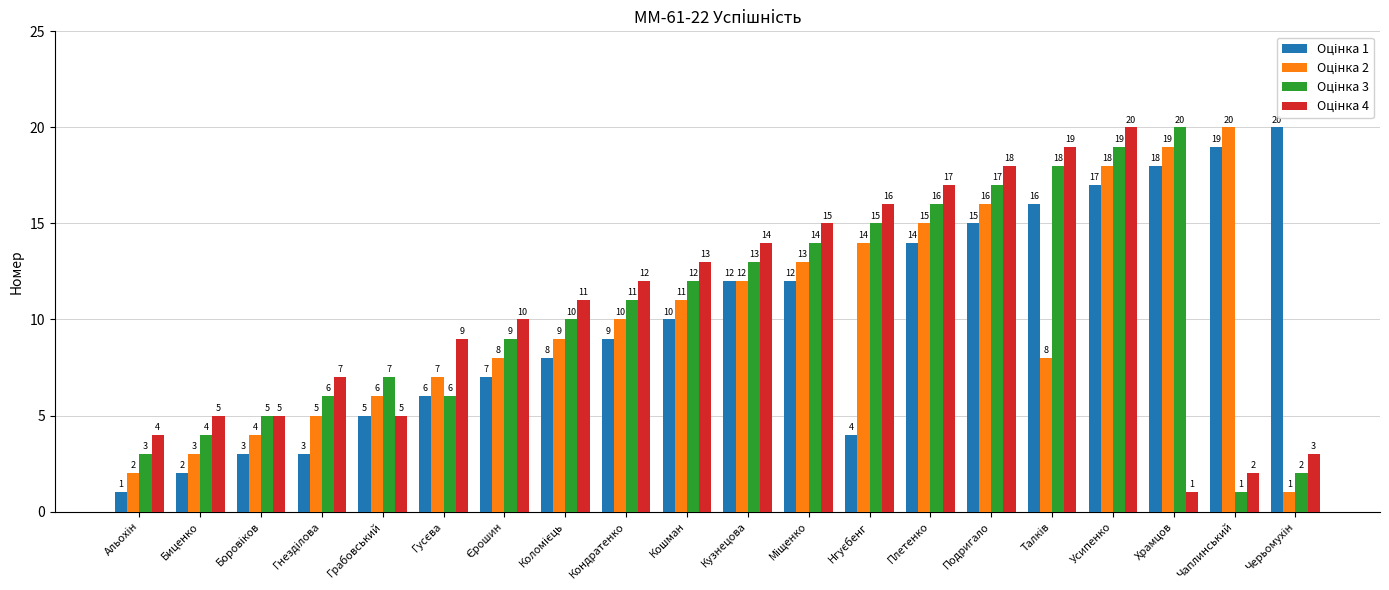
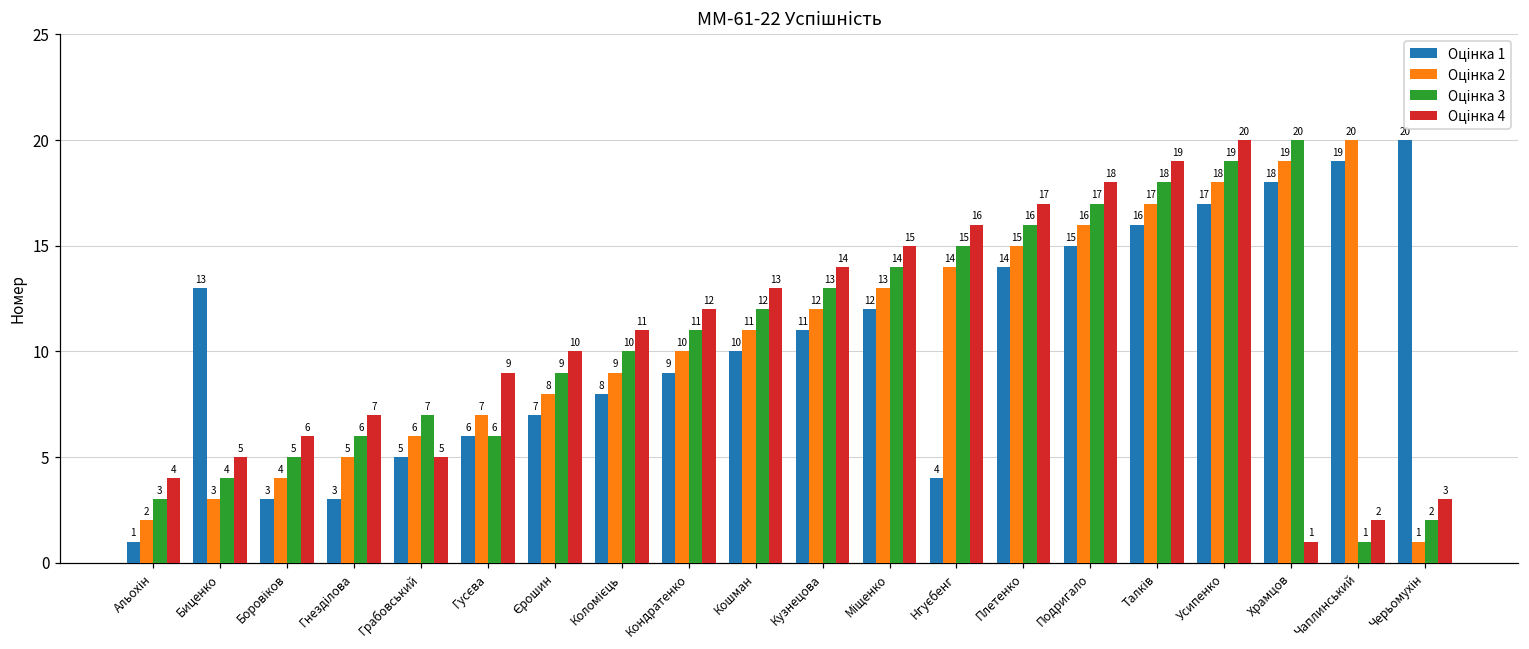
  {
    "Оцінка 1": {
      "Альохін": 1,
-     "Биценко": 2,
+     "Биценко": 13,
      "Боровіков": 3,
      "Гнезділова": 3,
      "Грабовський": 5,
      "Гусєва": 6,
      "Єрошин": 7,
      "Коломієць": 8,
      "Кондратенко": 9,
      "Кошман": 10,
-     "Кузнецова": 12,
+     "Кузнецова": 11,
      "Міщенко": 12,
      "Нгуєбенг": 4,
      "Плетенко": 14,
      "Подригало": 15,
      "Талків": 16,
      "Усипенко": 17,
      "Храмцов": 18,
      "Чаплинський": 19
    },
    "Оцінка 2": {
      "Альохін": 2,
      "Биценко": 3,
      "Боровіков": 4,
      "Гнезділова": 5,
      "Грабовський": 6,
      "Гусєва": 7,
      "Єрошин": 8,
      "Коломієць": 9,
      "Кондратенко": 10,
      "Кошман": 11,
      "Кузнецова": 12,
      "Міщенко": 13,
      "Нгуєбенг": 14,
      "Плетенко": 15,
      "Подригало": 16,
-     "Талків": 8,
+     "Талків": 17,
      "Усипенко": 18,
      "Храмцов": 19,
      "Чаплинський": 20,
      "Черьомухін": 1
    },
    "Оцінка 3": {
      "Альохін": 3,
      "Биценко": 4,
      "Боровіков": 5,
      "Гнезділова": 6,
      "Грабовський": 7,
      "Гусєва": 6,
      "Єрошин": 9,
      "Коломієць": 10,
      "Кондратенко": 11,
      "Кошман": 12,
      "Кузнецова": 13,
      "Міщенко": 14,
      "Нгуєбенг": 15,
      "Плетенко": 16,
      "Подригало": 17,
      "Талків": 18,
      "Усипенко": 19,
      "Храмцов": 20,
      "Чаплинський": 1,
      "Черьомухін": 2
    },
    "Оцінка 4": {
      "Альохін": 4,
      "Биценко": 5,
-     "Боровіков": 5,
+     "Боровіков": 6,
      "Гнезділова": 7,
      "Грабовський": 5,
      "Гусєва": 9,
      "Єрошин": 10,
      "Коломієць": 11,
      "Кондратенко": 12,
      "Кошман": 13,
      "Кузнецова": 14,
      "Міщенко": 15,
      "Нгуєбенг": 16,
      "Плетенко": 17,
      "Подригало": 18,
      "Талків": 19,
      "Усипенко": 20,
      "Храмцов": 1,
      "Чаплинський": 2,
      "Черьомухін": 3
    }
  }
